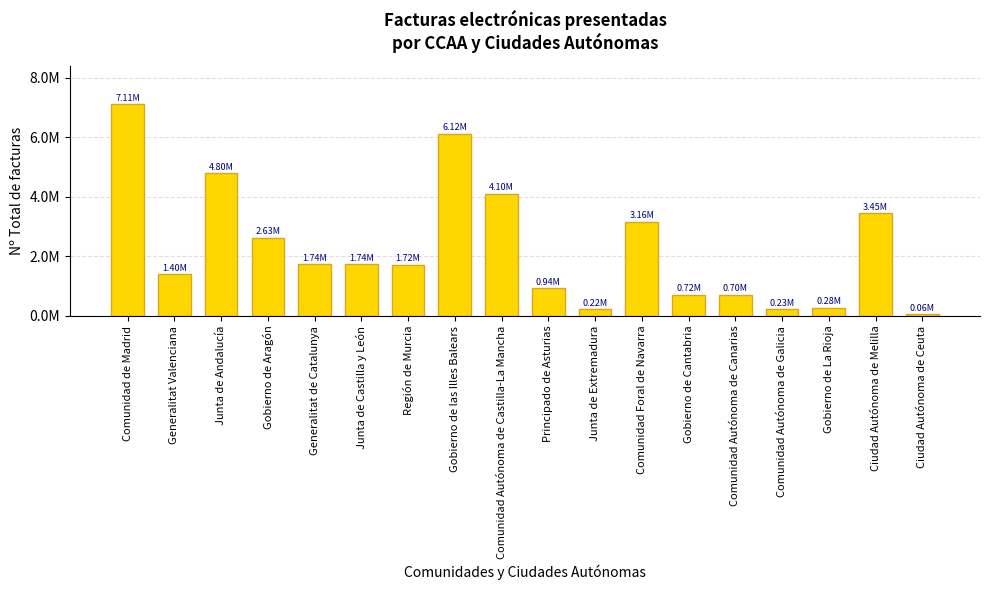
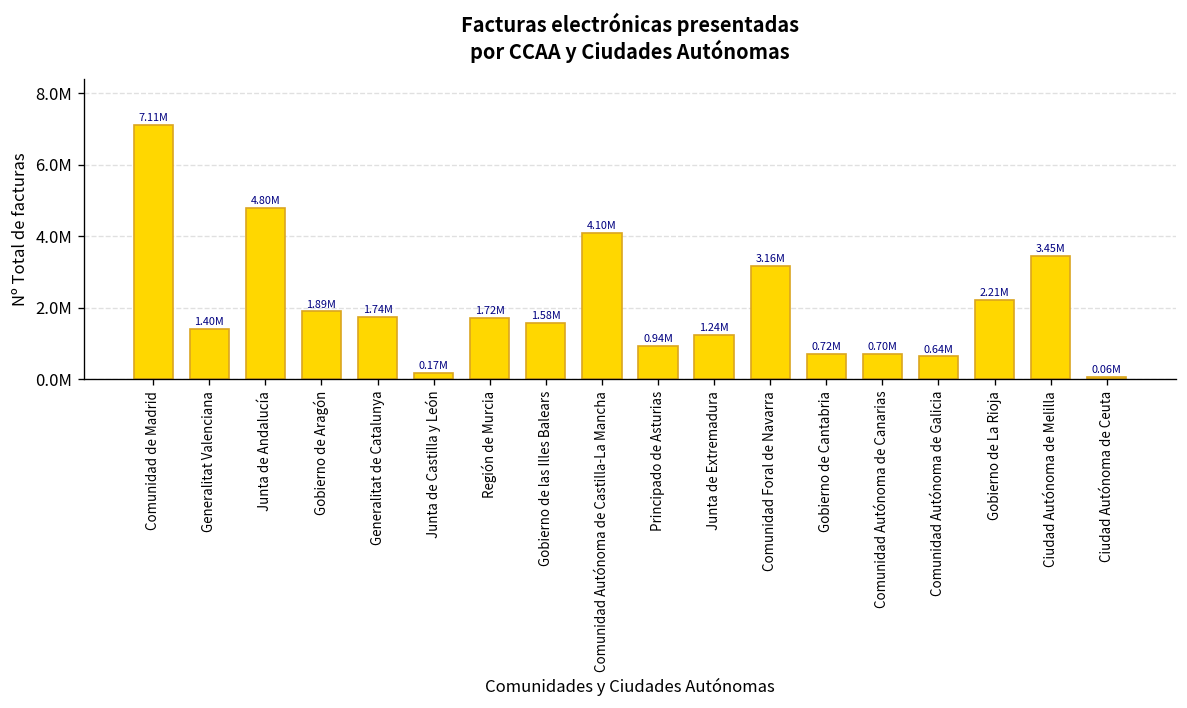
  {
    "Comunidad de Madrid": "7.11M",
    "Generalitat Valenciana": "1.40M",
    "Junta de Andalucía": "4.80M",
-   "Gobierno de Aragón": "2.63M",
+   "Gobierno de Aragón": "1.89M",
    "Generalitat de Catalunya": "1.74M",
-   "Junta de Castilla y León": "1.74M",
+   "Junta de Castilla y León": "0.17M",
    "Región de Murcia": "1.72M",
-   "Gobierno de las Illes Balears": "6.12M",
+   "Gobierno de las Illes Balears": "1.58M",
    "Comunidad Autónoma de Castilla-La Mancha": "4.10M",
    "Principado de Asturias": "0.94M",
-   "Junta de Extremadura": "0.22M",
+   "Junta de Extremadura": "1.24M",
    "Comunidad Foral de Navarra": "3.16M",
    "Gobierno de Cantabria": "0.72M",
    "Comunidad Autónoma de Canarias": "0.70M",
-   "Comunidad Autónoma de Galicia": "0.23M",
-   "Gobierno de La Rioja": "0.28M",
+   "Comunidad Autónoma de Galicia": "0.64M",
+   "Gobierno de La Rioja": "2.21M",
    "Ciudad Autónoma de Melilla": "3.45M",
    "Ciudad Autónoma de Ceuta": "0.06M"
  }
